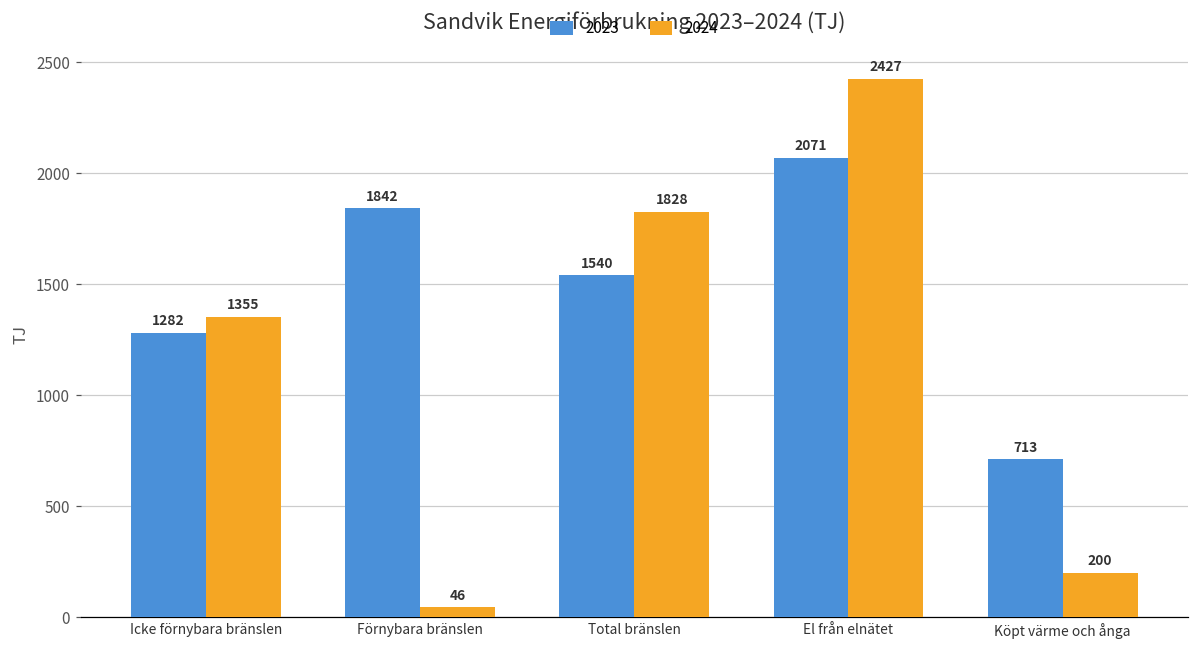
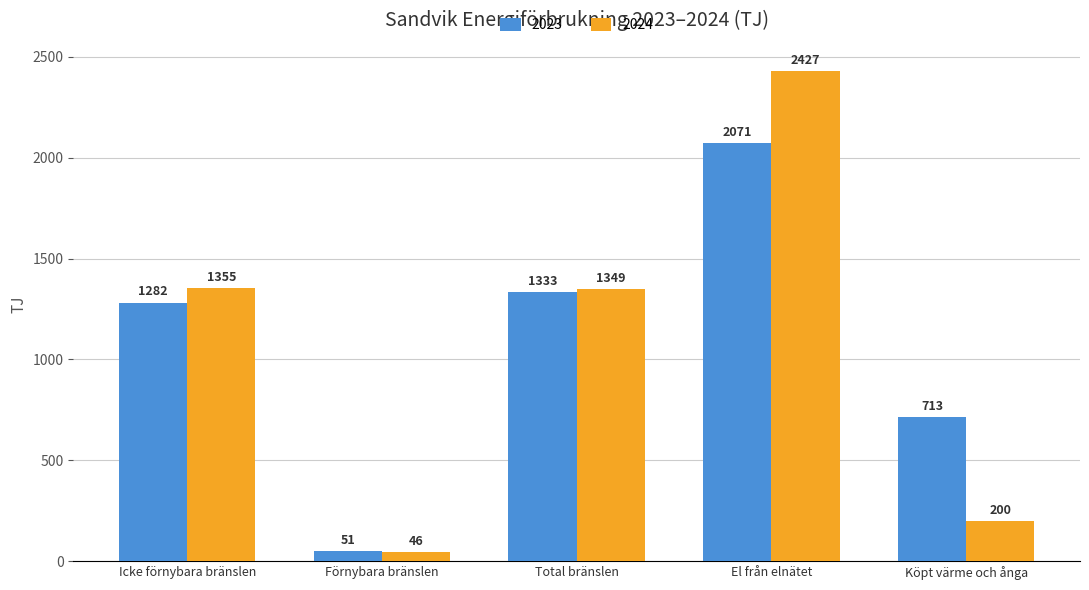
  {
    "2023": {
      "Icke förnybara bränslen": 1282,
-     "Förnybara bränslen": 1842,
-     "Total bränslen": 1540,
+     "Förnybara bränslen": 51,
+     "Total bränslen": 1333,
      "El från elnätet": 2071,
      "Köpt värme och ånga": 713
    },
    "2024": {
      "Icke förnybara bränslen": 1355,
      "Förnybara bränslen": 46,
-     "Total bränslen": 1828,
+     "Total bränslen": 1349,
      "El från elnätet": 2427,
      "Köpt värme och ånga": 200
    }
  }
